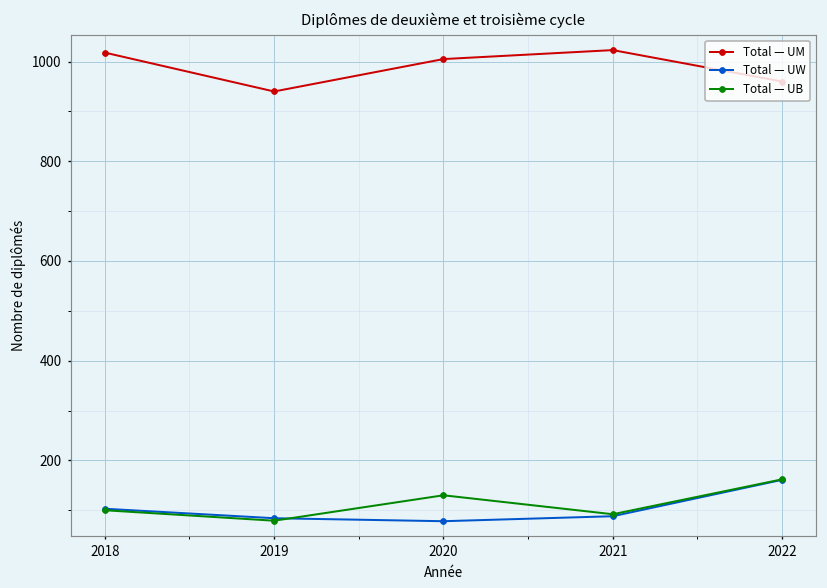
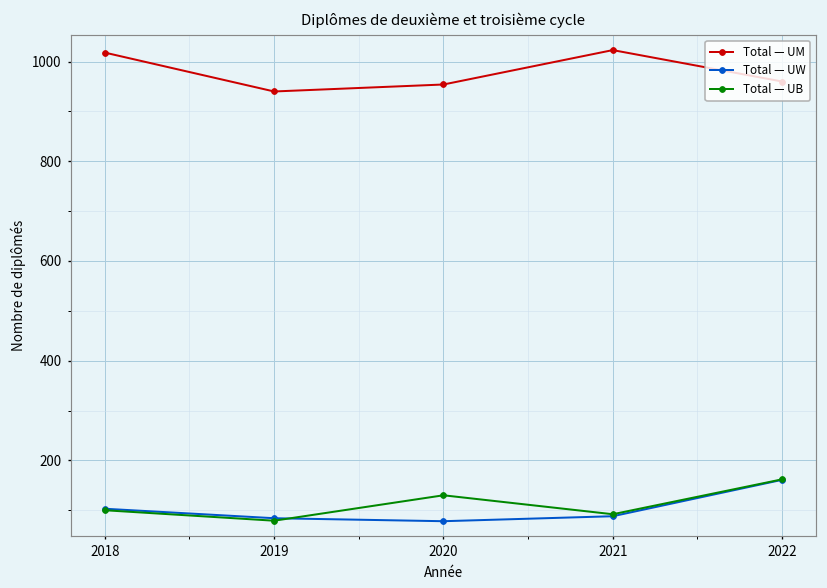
  {
    "Total — UM": {
      "2018": 1020,
      "2019": 940,
-     "2020": 1010,
+     "2020": 950,
      "2021": 1020
    },
    "Total — UW": {
      "2020": 80
    },
    "Total — UB": {
      "2020": 130
    }
  }
